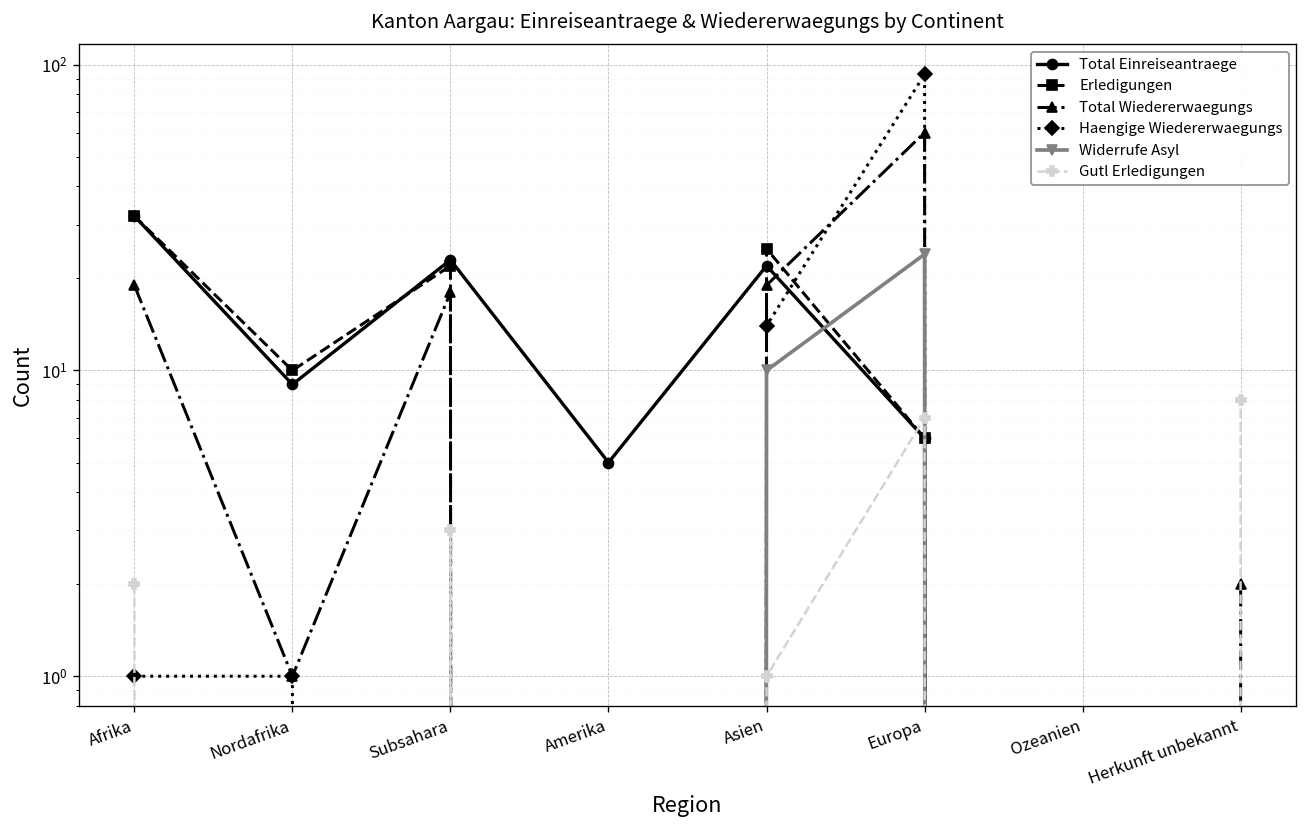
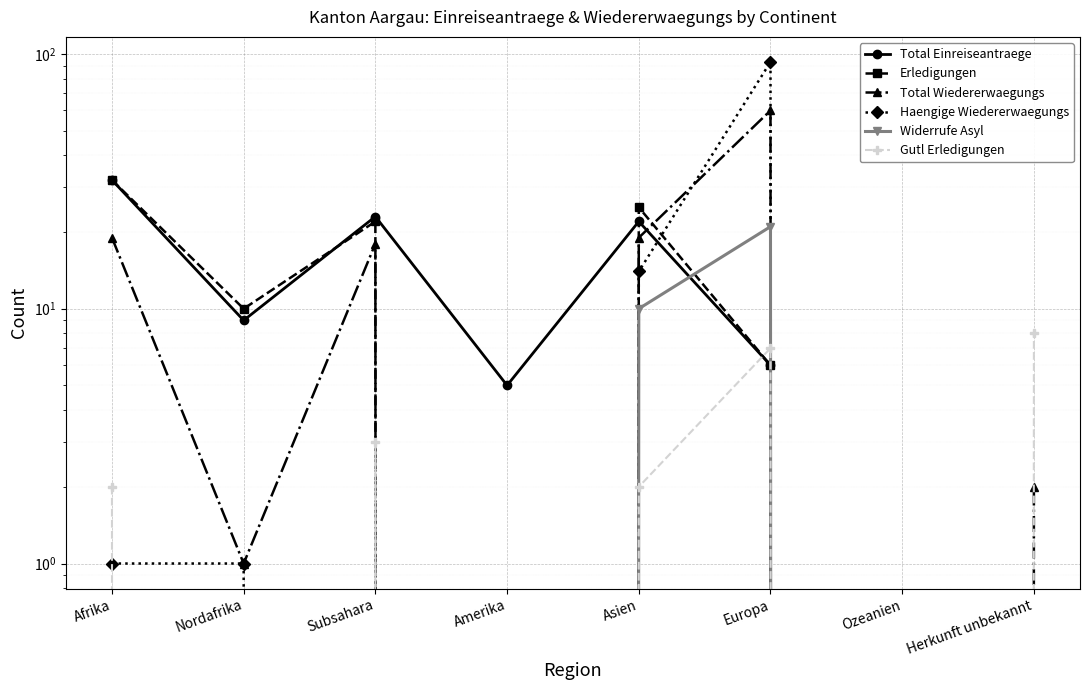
  {
    "Widerrufe Asyl": {
      "Asien": 10,
-     "Europa": 24
+     "Europa": 21
    },
    "Gutl Erledigungen": {
      "Afrika": 2,
      "Subsahara": 3,
-     "Asien": 1,
+     "Asien": 2,
      "Europa": 7,
      "Herkunft unbekannt": 8
    }
  }
